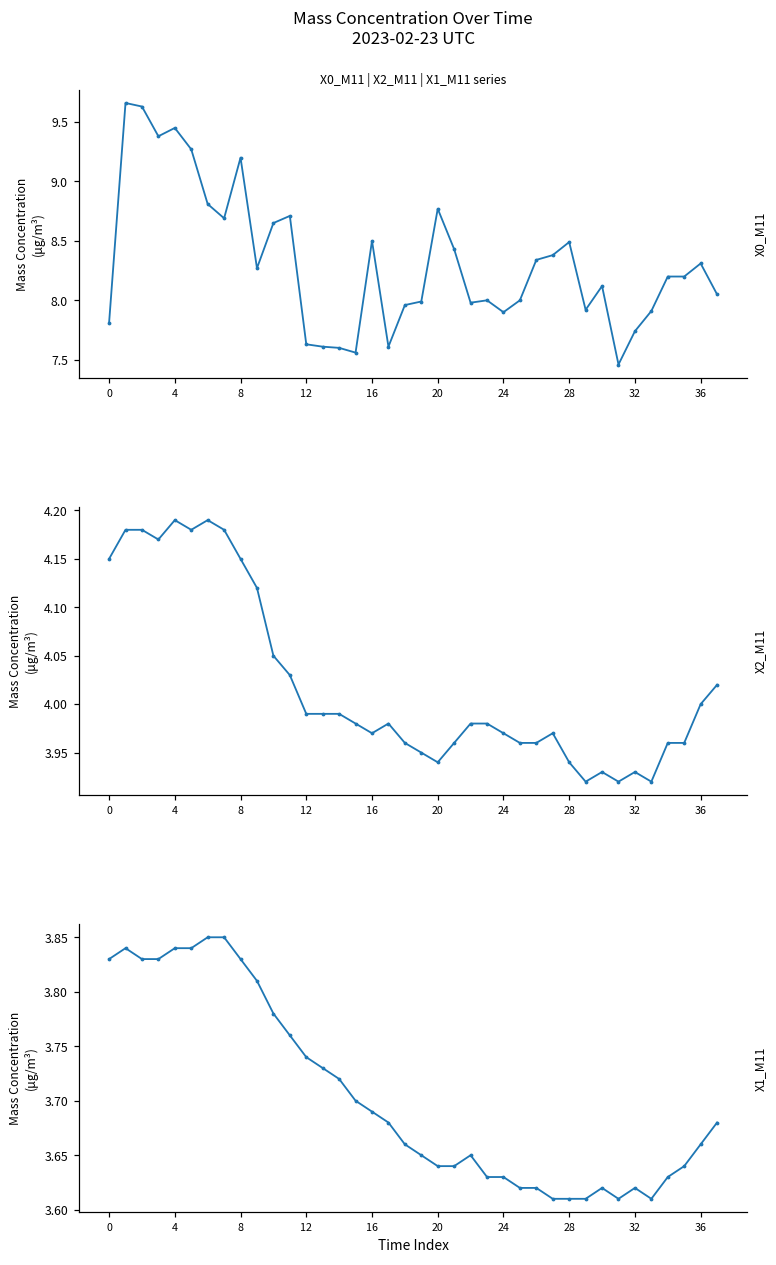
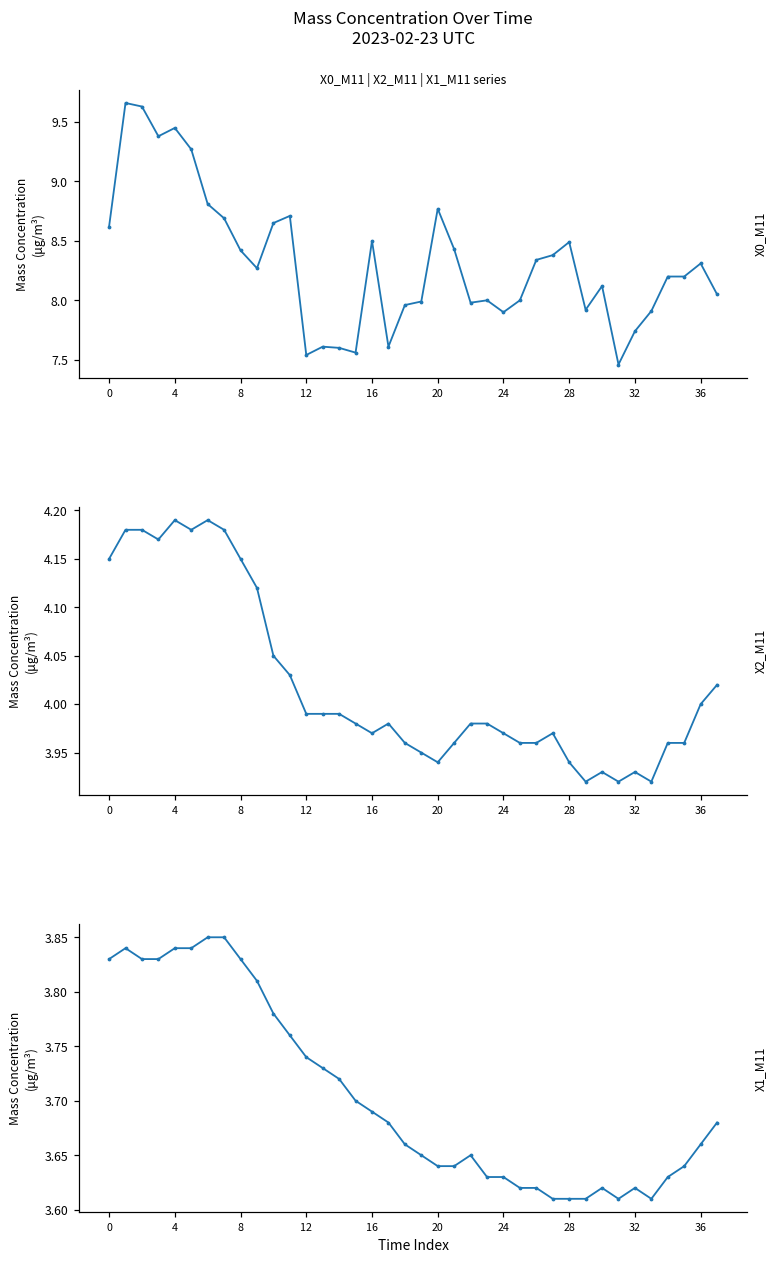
  {
    "X0_M11 | X2_M11 | X1_M11 series": {
-     "0": 7.81,
+     "0": 8.62,
      "4": 9.45,
-     "8": 9.20,
-     "12": 7.63,
+     "8": 8.42,
+     "12": 7.54,
      "16": 8.50,
      "20": 8.77,
      "24": 7.90,
      "28": 8.49,
      "32": 7.74,
      "36": 8.31
    }
  }
